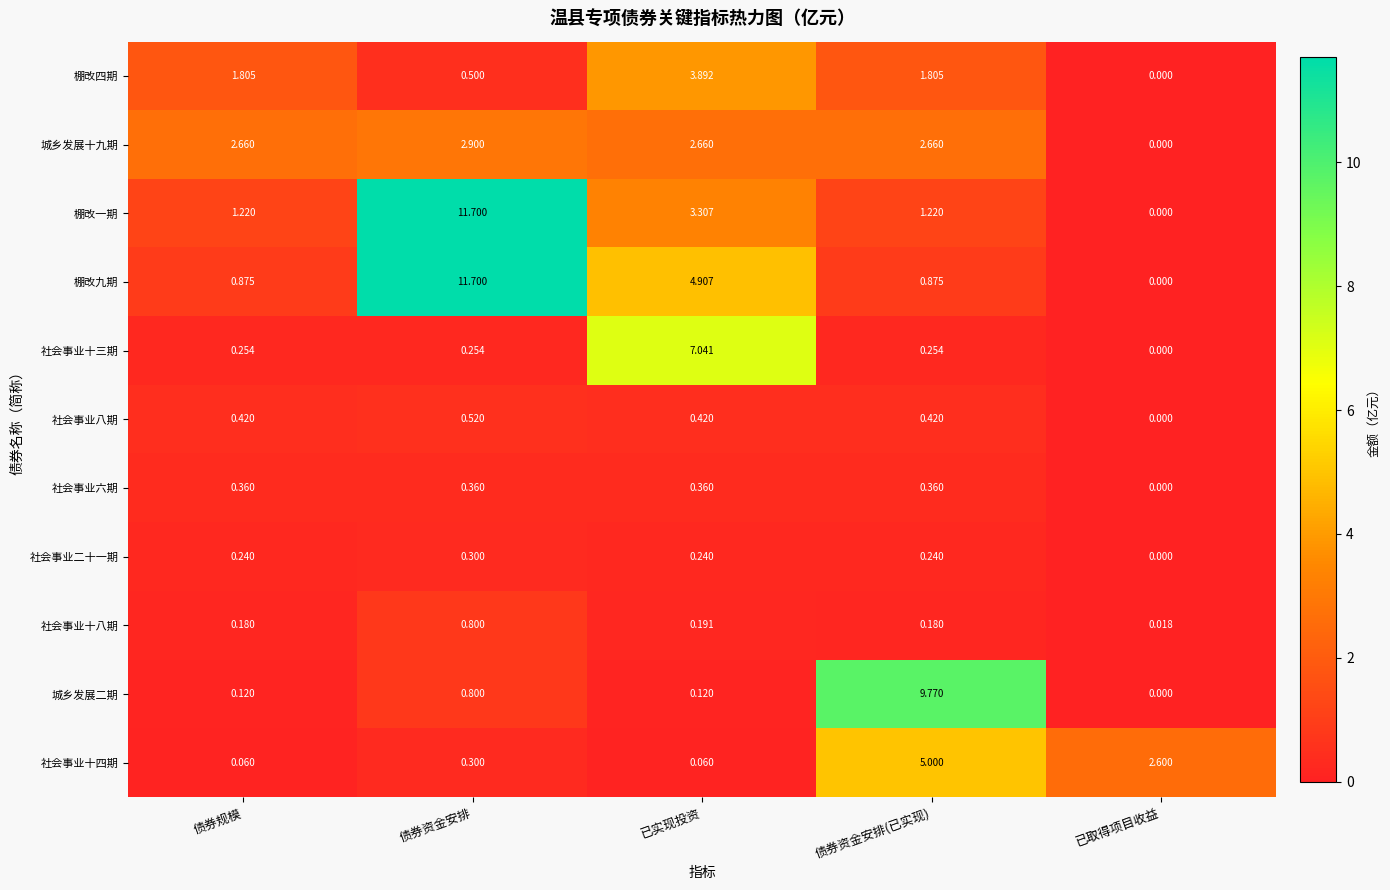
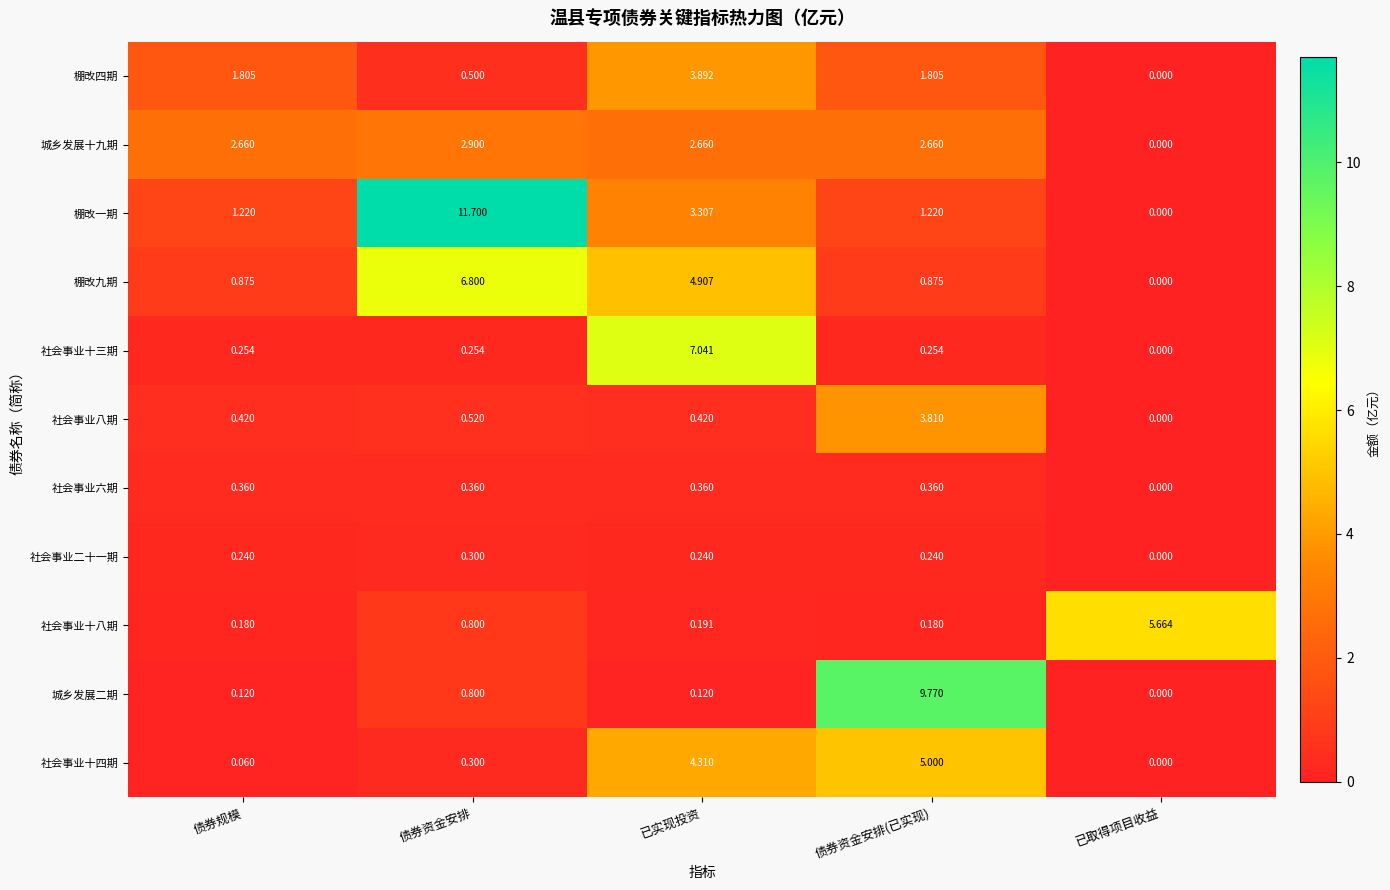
  {
    "棚改四期": {
      "债券规模": 1.805,
      "债券资金安排": 0.500,
      "已实现投资": 3.892,
      "债券资金安排(已实现)": 1.805,
      "已取得项目收益": 0.000
    },
    "城乡发展十九期": {
      "债券规模": 2.660,
      "债券资金安排": 2.900,
      "已实现投资": 2.660,
      "债券资金安排(已实现)": 2.660,
      "已取得项目收益": 0.000
    },
    "棚改一期": {
      "债券规模": 1.220,
      "债券资金安排": 11.700,
      "已实现投资": 3.307,
      "债券资金安排(已实现)": 1.220,
      "已取得项目收益": 0.000
    },
    "棚改九期": {
      "债券规模": 0.875,
-     "债券资金安排": 11.700,
+     "债券资金安排": 6.800,
      "已实现投资": 4.907,
      "债券资金安排(已实现)": 0.875,
      "已取得项目收益": 0.000
    },
    "社会事业十三期": {
      "债券规模": 0.254,
      "债券资金安排": 0.254,
      "已实现投资": 7.041,
      "债券资金安排(已实现)": 0.254,
      "已取得项目收益": 0.000
    },
    "社会事业八期": {
      "债券规模": 0.420,
      "债券资金安排": 0.520,
      "已实现投资": 0.420,
-     "债券资金安排(已实现)": 0.420,
+     "债券资金安排(已实现)": 3.810,
      "已取得项目收益": 0.000
    },
    "社会事业六期": {
      "债券规模": 0.360,
      "债券资金安排": 0.360,
      "已实现投资": 0.360,
      "债券资金安排(已实现)": 0.360,
      "已取得项目收益": 0.000
    },
    "社会事业二十一期": {
      "债券规模": 0.240,
      "债券资金安排": 0.300,
      "已实现投资": 0.240,
      "债券资金安排(已实现)": 0.240,
      "已取得项目收益": 0.000
    },
    "社会事业十八期": {
      "债券规模": 0.180,
      "债券资金安排": 0.800,
      "已实现投资": 0.191,
      "债券资金安排(已实现)": 0.180,
-     "已取得项目收益": 0.018
+     "已取得项目收益": 5.664
    },
    "城乡发展二期": {
      "债券规模": 0.120,
      "债券资金安排": 0.800,
      "已实现投资": 0.120,
      "债券资金安排(已实现)": 9.770,
      "已取得项目收益": 0.000
    },
    "社会事业十四期": {
      "债券规模": 0.060,
      "债券资金安排": 0.300,
-     "已实现投资": 0.060,
+     "已实现投资": 4.310,
      "债券资金安排(已实现)": 5.000,
-     "已取得项目收益": 2.600
+     "已取得项目收益": 0.000
    }
  }
